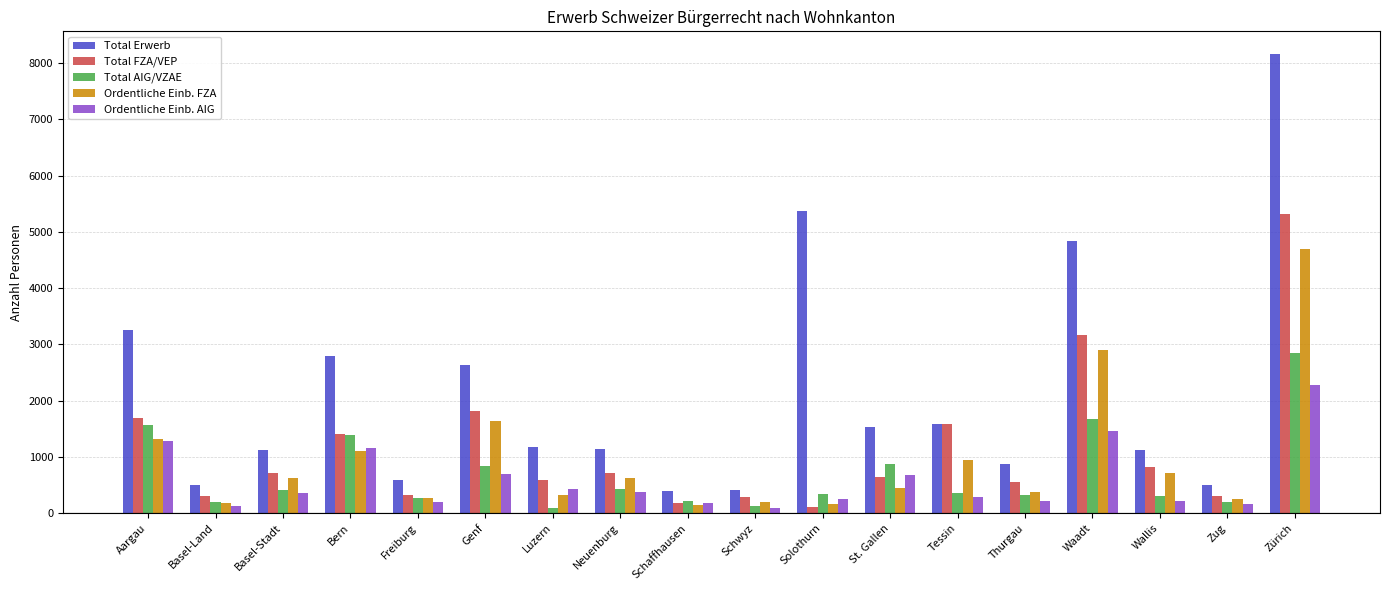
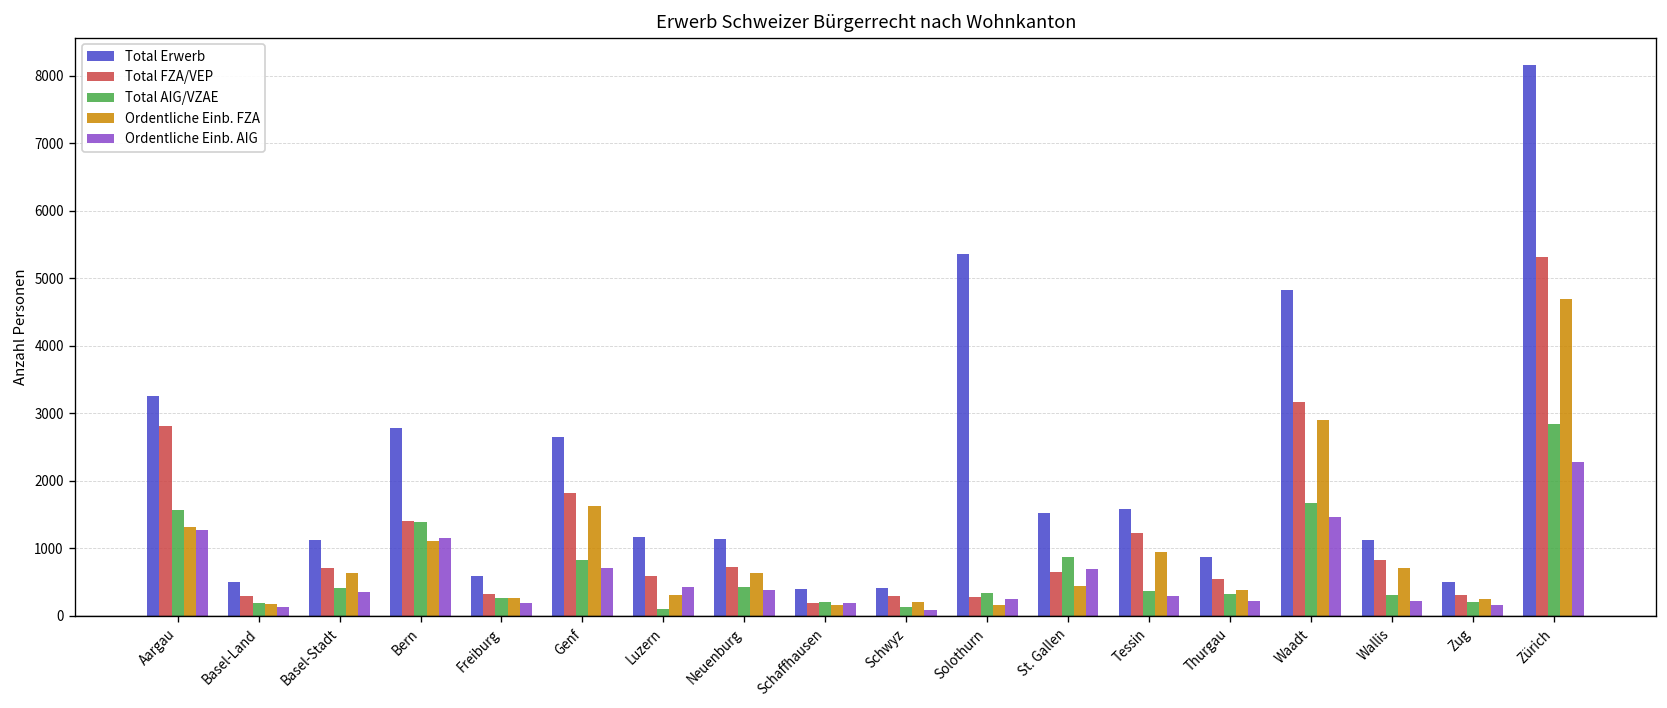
  {
    "Total Erwerb": {
      "Aargau": 3300,
      "Basel-Land": 500,
      "Basel-Stadt": 1100,
      "Bern": 2800,
      "Freiburg": 600,
      "Genf": 2600,
      "Luzern": 1200,
      "Neuenburg": 1100,
      "Schaffhausen": 400,
      "Schwyz": 400,
      "Solothurn": 5400,
      "St. Gallen": 1500,
      "Tessin": 1600,
      "Thurgau": 900,
      "Waadt": 4800,
      "Wallis": 1100,
      "Zug": 500,
      "Zürich": 8200
    },
    "Total FZA/VEP": {
-     "Aargau": 1700,
+     "Aargau": 2800,
      "Basel-Land": 300,
      "Basel-Stadt": 700,
      "Bern": 1400,
      "Freiburg": 300,
      "Genf": 1800,
      "Luzern": 600,
      "Neuenburg": 700,
      "Schaffhausen": 200,
      "Schwyz": 300,
-     "Solothurn": 100,
+     "Solothurn": 300,
      "St. Gallen": 700,
-     "Tessin": 1600,
+     "Tessin": 1200,
      "Thurgau": 500,
      "Waadt": 3200,
      "Wallis": 800,
      "Zug": 300,
      "Zürich": 5300
    },
    "Total AIG/VZAE": {
      "Aargau": 1600,
      "Basel-Land": 200,
      "Basel-Stadt": 400,
      "Bern": 1400,
      "Freiburg": 300,
      "Genf": 800,
      "Luzern": 100,
      "Neuenburg": 400,
      "Schaffhausen": 200,
      "Schwyz": 100,
      "Solothurn": 300,
      "St. Gallen": 900,
      "Tessin": 400,
      "Thurgau": 300,
      "Waadt": 1700,
      "Wallis": 300,
      "Zug": 200,
      "Zürich": 2800
    },
    "Ordentliche Einb. FZA": {
      "Aargau": 1300,
      "Basel-Land": 200,
      "Basel-Stadt": 600,
      "Bern": 1100,
      "Freiburg": 300,
      "Genf": 1600,
      "Luzern": 300,
      "Neuenburg": 600,
      "Schaffhausen": 200,
      "Schwyz": 200,
      "Solothurn": 200,
      "St. Gallen": 400,
      "Tessin": 1000,
      "Thurgau": 400,
      "Waadt": 2900,
      "Wallis": 700,
      "Zug": 200,
      "Zürich": 4700
    },
    "Ordentliche Einb. AIG": {
      "Aargau": 1300,
      "Basel-Land": 100,
      "Basel-Stadt": 400,
      "Bern": 1200,
      "Freiburg": 200,
      "Genf": 700,
      "Luzern": 400,
      "Neuenburg": 400,
      "Schaffhausen": 200,
      "Schwyz": 100,
      "Solothurn": 300,
      "St. Gallen": 700,
      "Tessin": 300,
      "Thurgau": 200,
      "Waadt": 1500,
      "Wallis": 200,
      "Zug": 200,
      "Zürich": 2300
    }
  }
